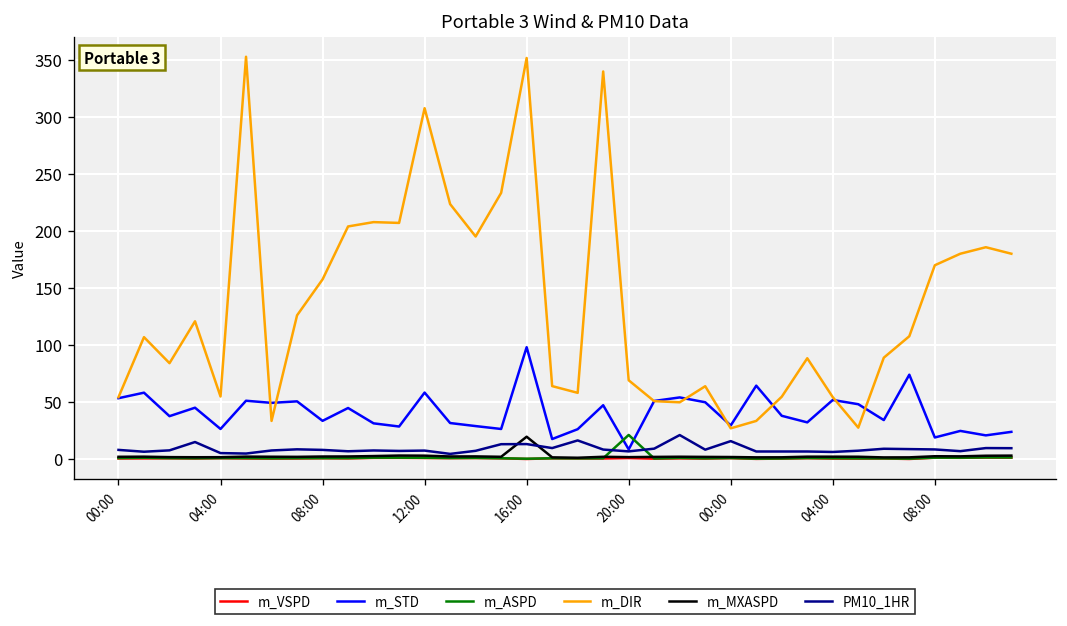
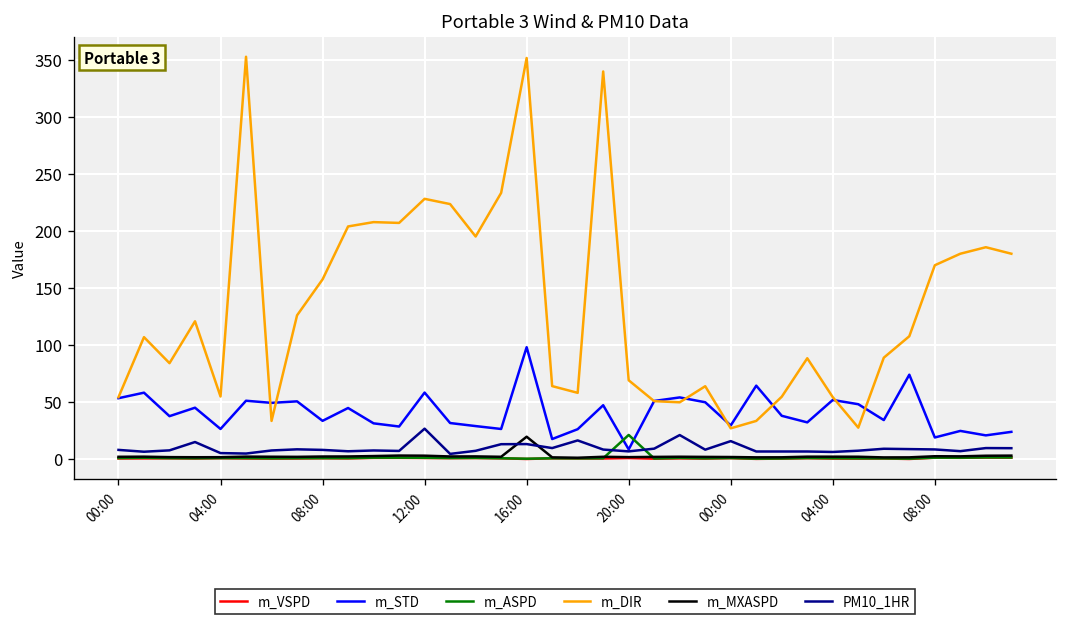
  {
    "m_STD": {
      "12:00": 60,
      "16:00": 100
    },
    "m_ASPD": {
      "20:00": 20
    },
    "m_DIR": {
-     "12:00": 310,
+     "12:00": 230,
      "16:00": 350,
      "20:00": 70
    },
    "m_MXASPD": {
      "16:00": 20
    },
    "PM10_1HR": {
-     "12:00": 10,
+     "12:00": 30,
      "16:00": 10
    }
  }
